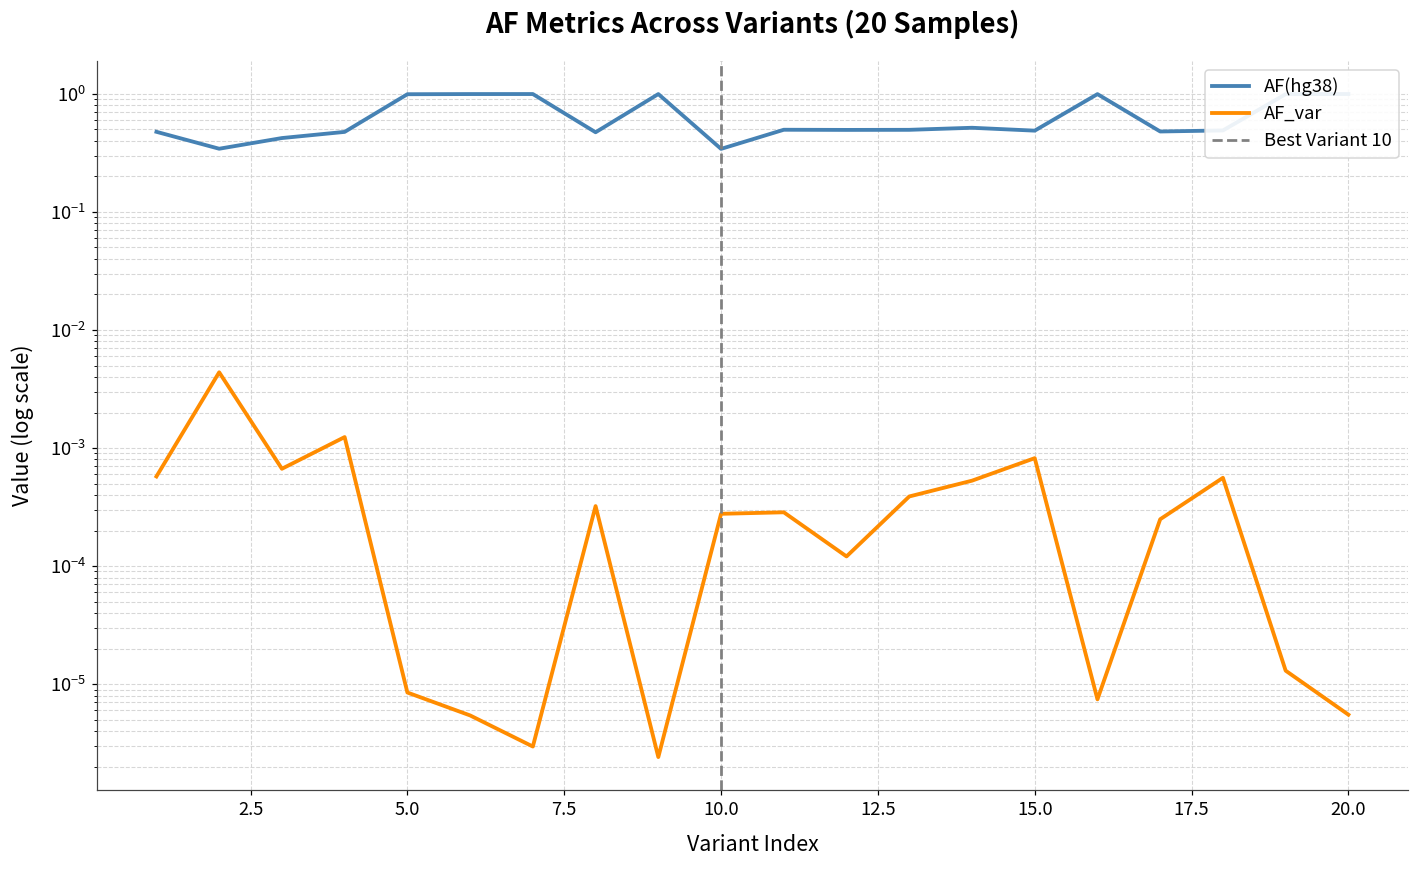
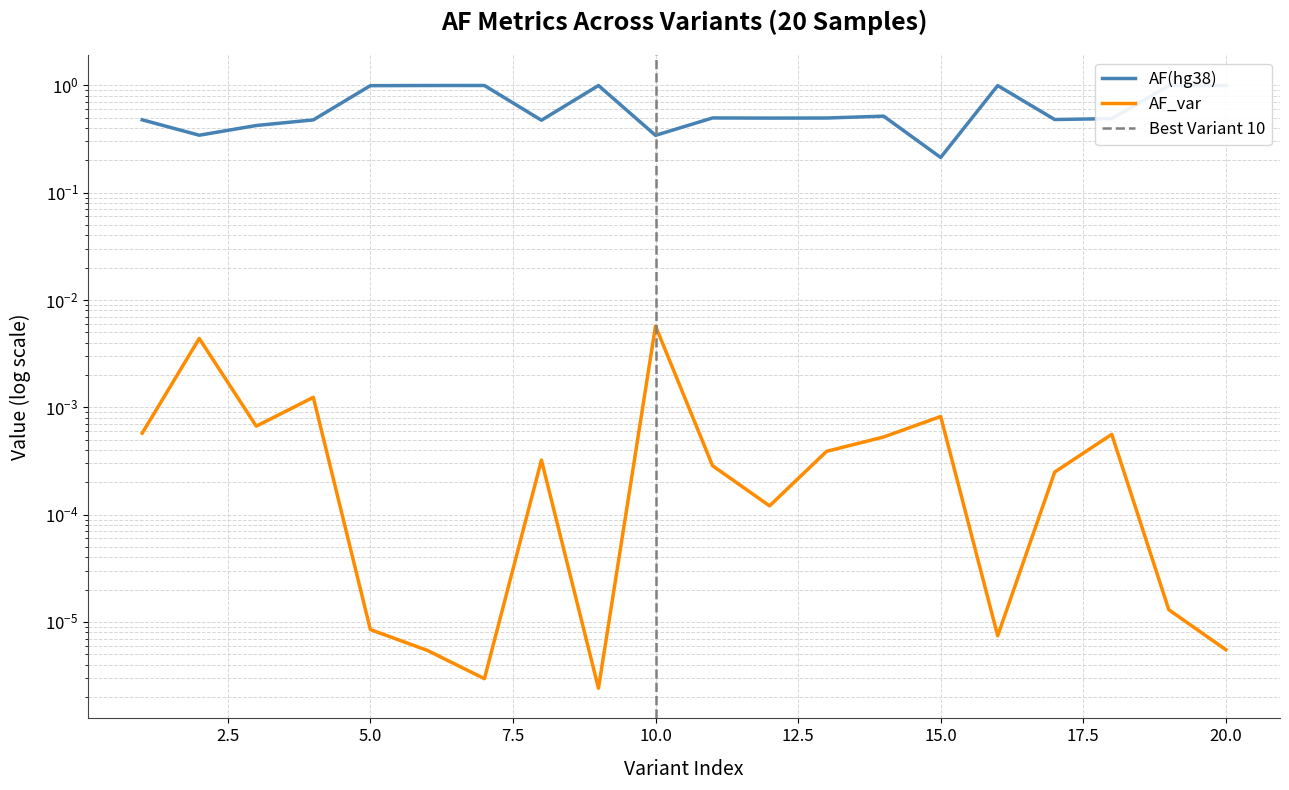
  {
    "AF(hg38)": {
      "5.0": 1.0,
      "10.0": 0.34,
-     "15.0": 0.5
+     "15.0": 0.21
    },
    "AF_var": {
      "5.0": 0.000008,
-     "10.0": 0.00028,
+     "10.0": 0.006,
      "15.0": 0.0008,
      "20.0": 0.000006
    }
  }
